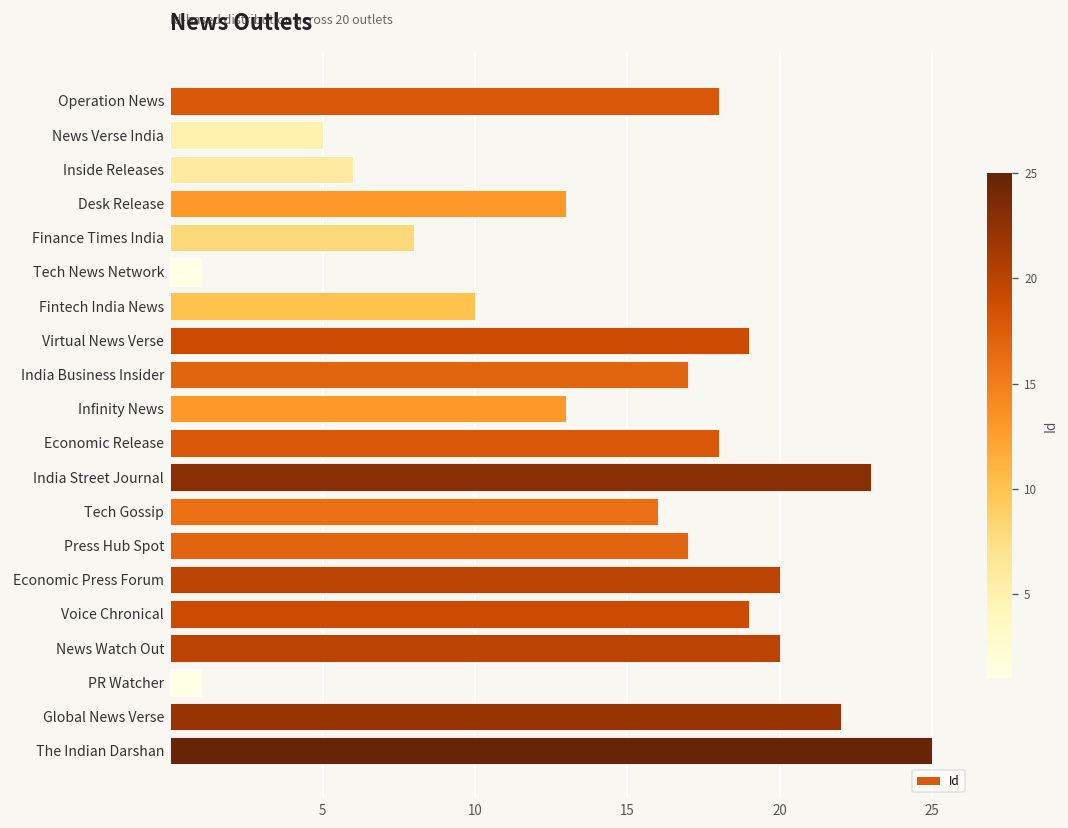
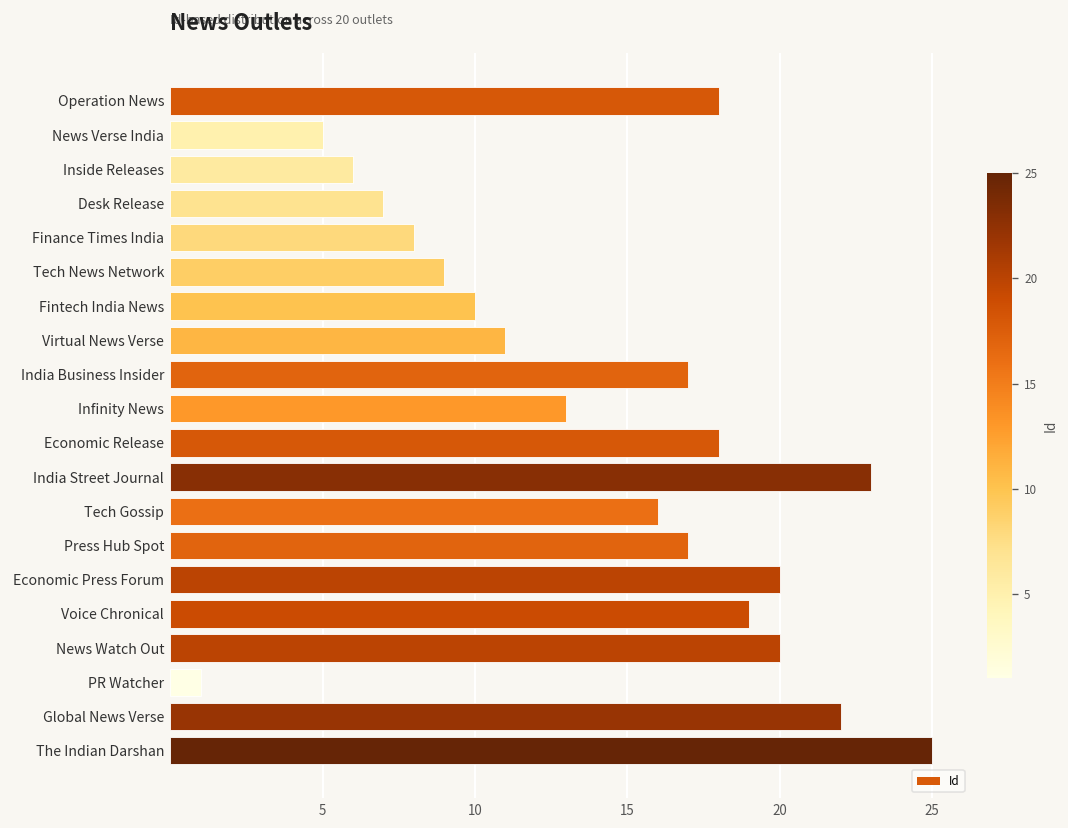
  {
    "Operation News": 18,
    "News Verse India": 5,
    "Inside Releases": 6,
-   "Desk Release": 13,
+   "Desk Release": 7,
    "Finance Times India": 8,
-   "Tech News Network": 1,
+   "Tech News Network": 9,
    "Fintech India News": 10,
-   "Virtual News Verse": 19,
+   "Virtual News Verse": 11,
    "India Business Insider": 17,
    "Infinity News": 13,
    "Economic Release": 18,
    "India Street Journal": 23,
    "Tech Gossip": 16,
    "Press Hub Spot": 17,
    "Economic Press Forum": 20,
    "Voice Chronical": 19,
    "News Watch Out": 20,
    "PR Watcher": 1,
    "Global News Verse": 22,
    "The Indian Darshan": 25
  }
